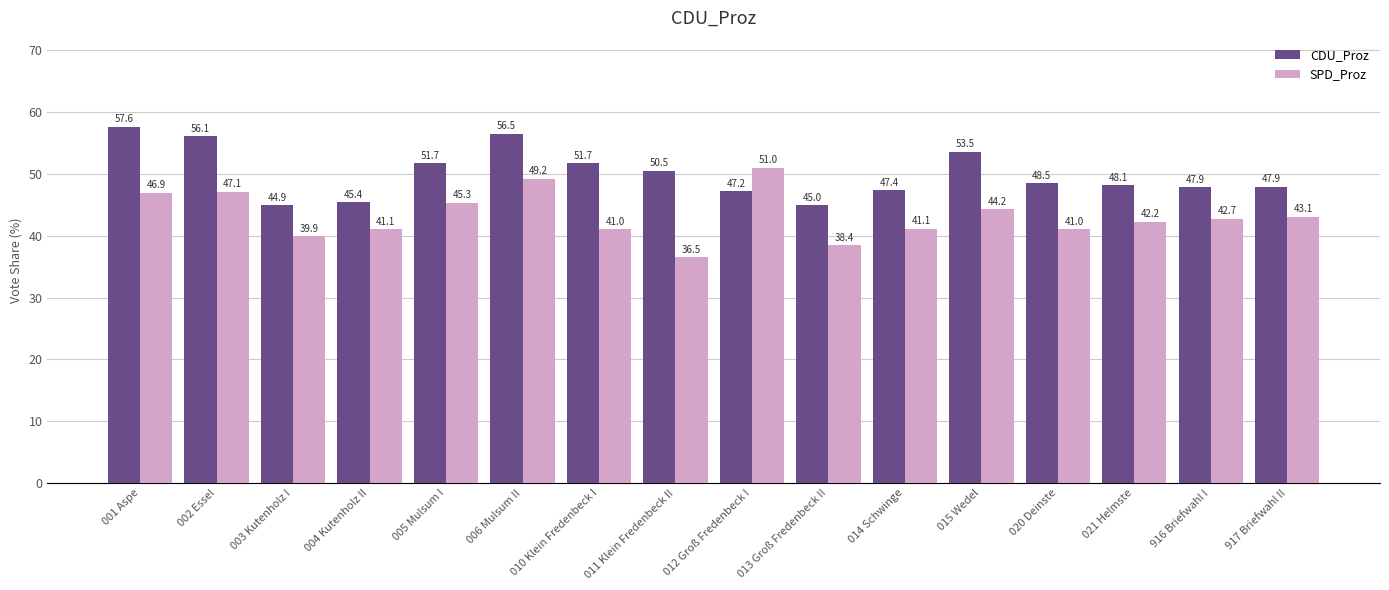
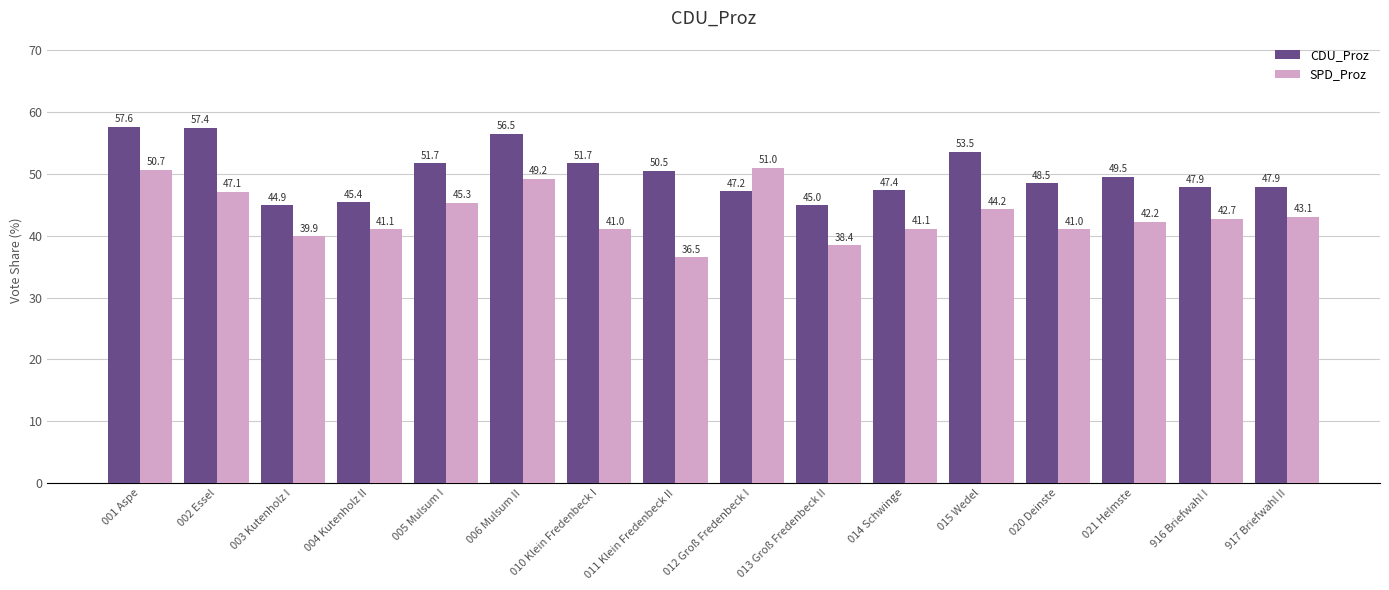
  {
    "CDU_Proz": {
      "001 Aspe": 57.6,
-     "002 Essel": 56.1,
+     "002 Essel": 57.4,
      "003 Kutenholz I": 44.9,
      "004 Kutenholz II": 45.4,
      "005 Mulsum I": 51.7,
      "006 Mulsum II": 56.5,
      "010 Klein Fredenbeck I": 51.7,
      "011 Klein Fredenbeck II": 50.5,
      "012 Groß Fredenbeck I": 47.2,
      "013 Groß Fredenbeck II": 45.0,
      "014 Schwinge": 47.4,
      "015 Wedel": 53.5,
      "020 Deinste": 48.5,
-     "021 Helmste": 48.1,
+     "021 Helmste": 49.5,
      "916 Briefwahl I": 47.9,
      "917 Briefwahl II": 47.9
    },
    "SPD_Proz": {
-     "001 Aspe": 46.9,
+     "001 Aspe": 50.7,
      "002 Essel": 47.1,
      "003 Kutenholz I": 39.9,
      "004 Kutenholz II": 41.1,
      "005 Mulsum I": 45.3,
      "006 Mulsum II": 49.2,
      "010 Klein Fredenbeck I": 41.0,
      "011 Klein Fredenbeck II": 36.5,
      "012 Groß Fredenbeck I": 51.0,
      "013 Groß Fredenbeck II": 38.4,
      "014 Schwinge": 41.1,
      "015 Wedel": 44.2,
      "020 Deinste": 41.0,
      "021 Helmste": 42.2,
      "916 Briefwahl I": 42.7,
      "917 Briefwahl II": 43.1
    }
  }
